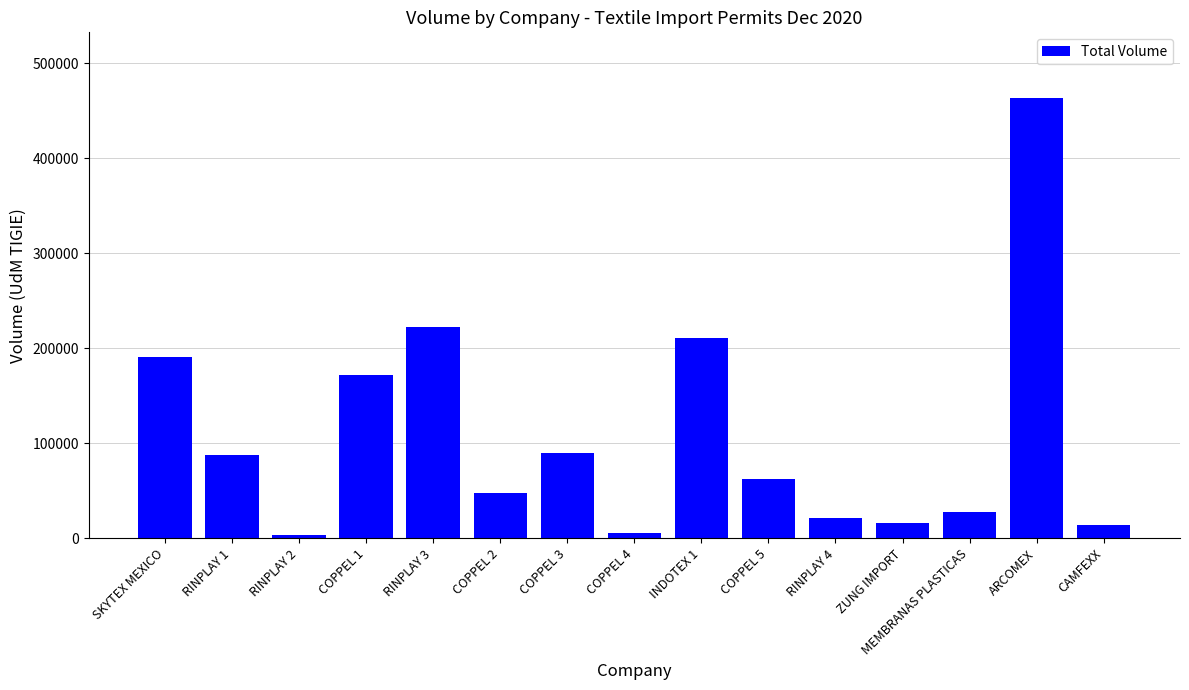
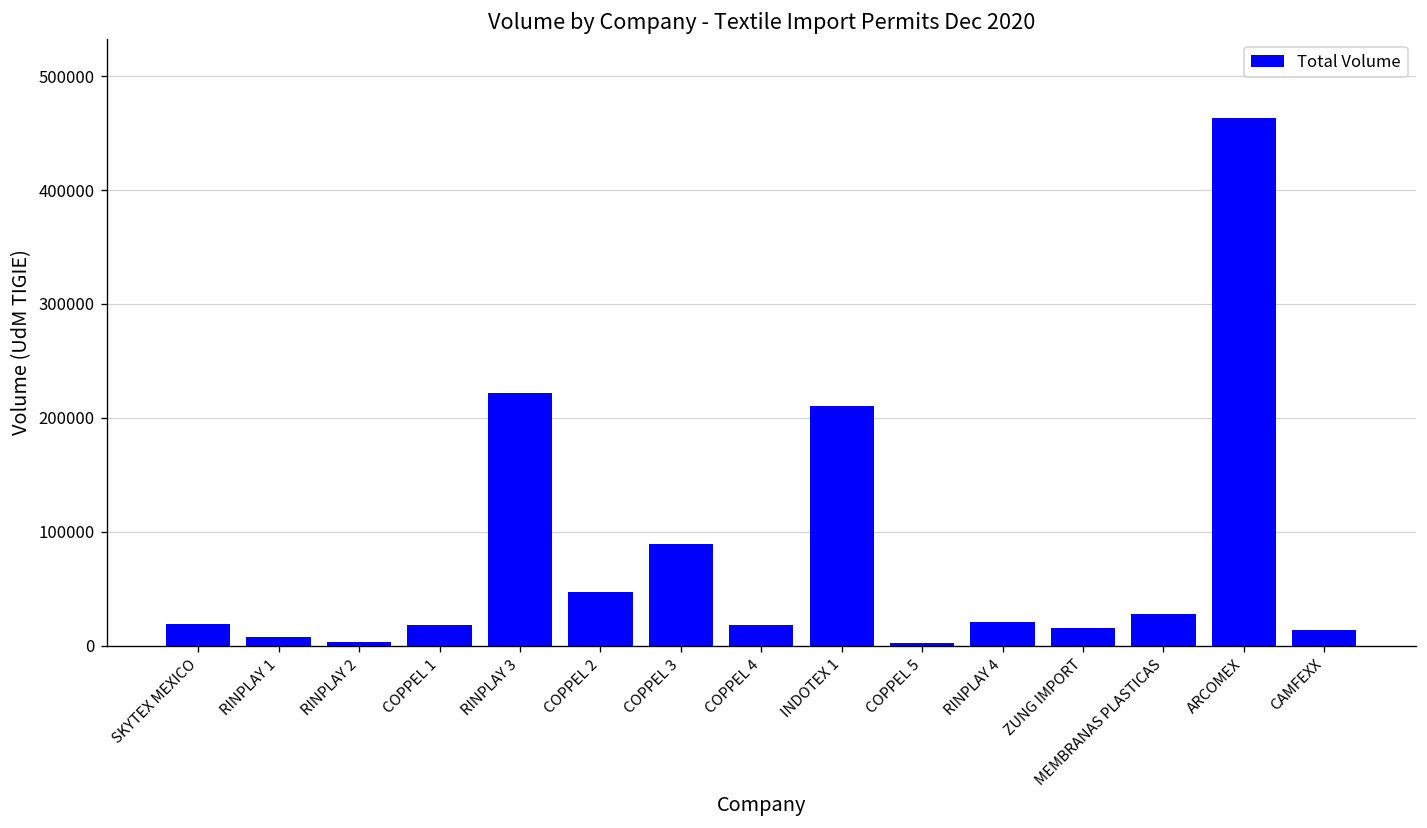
  {
-   "SKYTEX MEXICO": 190000,
-   "RINPLAY 1": 90000,
+   "SKYTEX MEXICO": 20000,
+   "RINPLAY 1": 10000,
    "RINPLAY 2": 0,
-   "COPPEL 1": 170000,
+   "COPPEL 1": 20000,
    "RINPLAY 3": 220000,
    "COPPEL 2": 50000,
    "COPPEL 3": 90000,
-   "COPPEL 4": 10000,
+   "COPPEL 4": 20000,
    "INDOTEX 1": 210000,
-   "COPPEL 5": 60000,
+   "COPPEL 5": 0,
    "RINPLAY 4": 20000,
    "ZUNG IMPORT": 20000,
    "MEMBRANAS PLASTICAS": 30000,
    "ARCOMEX": 460000,
    "CAMFEXX": 10000
  }
